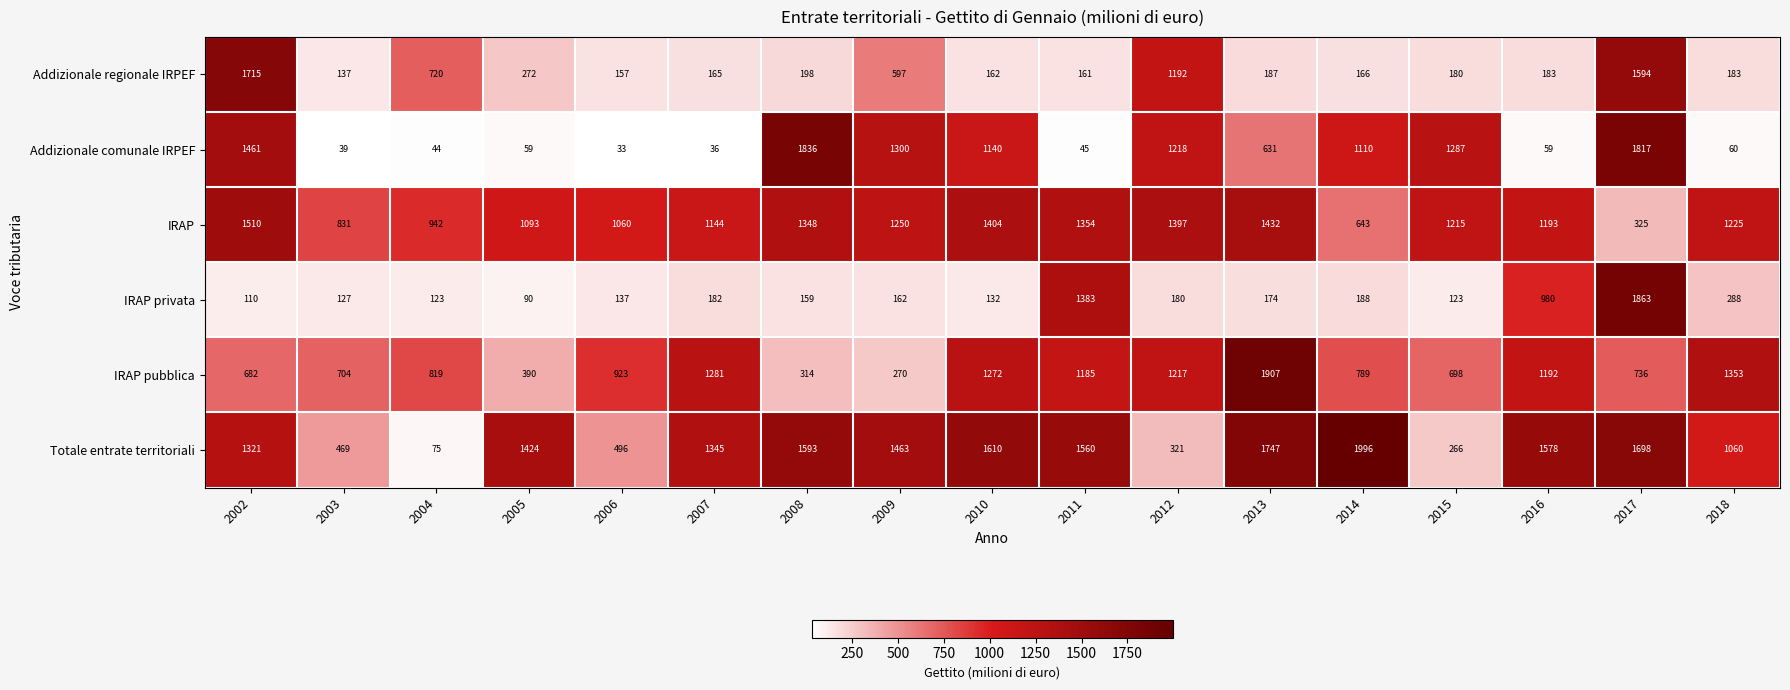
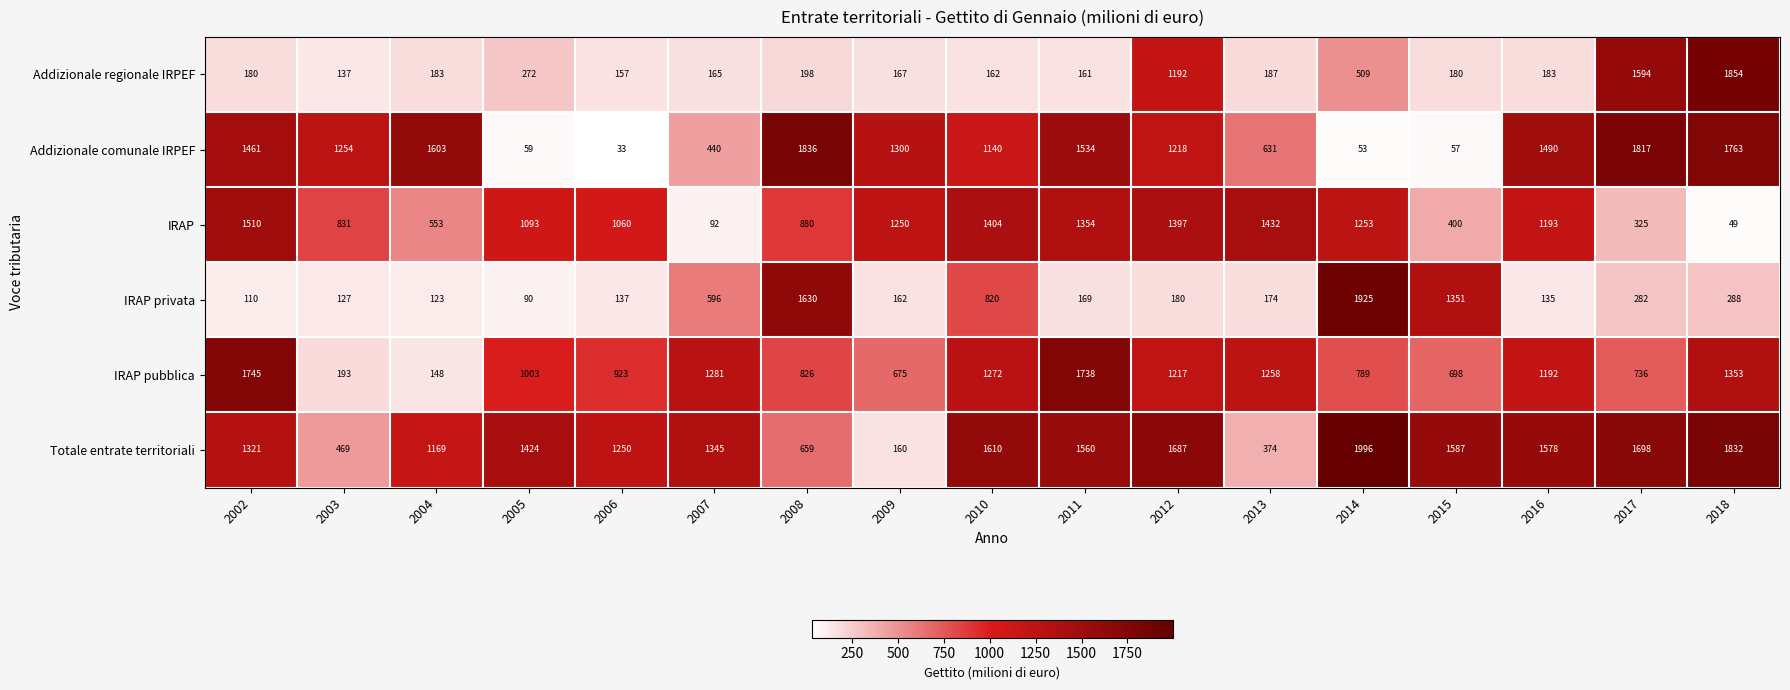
  {
    "Addizionale regionale IRPEF": {
-     "2002": 1715,
+     "2002": 180,
      "2003": 137,
-     "2004": 720,
+     "2004": 183,
      "2005": 272,
      "2006": 157,
      "2007": 165,
      "2008": 198,
-     "2009": 597,
+     "2009": 167,
      "2010": 162,
      "2011": 161,
      "2012": 1192,
      "2013": 187,
-     "2014": 166,
+     "2014": 509,
      "2015": 180,
      "2016": 183,
      "2017": 1594,
-     "2018": 183
+     "2018": 1854
    },
    "Addizionale comunale IRPEF": {
      "2002": 1461,
-     "2003": 39,
-     "2004": 44,
+     "2003": 1254,
+     "2004": 1603,
      "2005": 59,
      "2006": 33,
-     "2007": 36,
+     "2007": 440,
      "2008": 1836,
      "2009": 1300,
      "2010": 1140,
-     "2011": 45,
+     "2011": 1534,
      "2012": 1218,
      "2013": 631,
-     "2014": 1110,
-     "2015": 1287,
-     "2016": 59,
+     "2014": 53,
+     "2015": 57,
+     "2016": 1490,
      "2017": 1817,
-     "2018": 60
+     "2018": 1763
    },
    "IRAP": {
      "2002": 1510,
      "2003": 831,
-     "2004": 942,
+     "2004": 553,
      "2005": 1093,
      "2006": 1060,
-     "2007": 1144,
-     "2008": 1348,
+     "2007": 92,
+     "2008": 880,
      "2009": 1250,
      "2010": 1404,
      "2011": 1354,
      "2012": 1397,
      "2013": 1432,
-     "2014": 643,
-     "2015": 1215,
+     "2014": 1253,
+     "2015": 400,
      "2016": 1193,
      "2017": 325,
-     "2018": 1225
+     "2018": 49
    },
    "IRAP privata": {
      "2002": 110,
      "2003": 127,
      "2004": 123,
      "2005": 90,
      "2006": 137,
-     "2007": 182,
-     "2008": 159,
+     "2007": 596,
+     "2008": 1630,
      "2009": 162,
-     "2010": 132,
-     "2011": 1383,
+     "2010": 820,
+     "2011": 169,
      "2012": 180,
      "2013": 174,
-     "2014": 188,
-     "2015": 123,
-     "2016": 980,
-     "2017": 1863,
+     "2014": 1925,
+     "2015": 1351,
+     "2016": 135,
+     "2017": 282,
      "2018": 288
    },
    "IRAP pubblica": {
-     "2002": 682,
-     "2003": 704,
-     "2004": 819,
-     "2005": 390,
+     "2002": 1745,
+     "2003": 193,
+     "2004": 148,
+     "2005": 1003,
      "2006": 923,
      "2007": 1281,
-     "2008": 314,
-     "2009": 270,
+     "2008": 826,
+     "2009": 675,
      "2010": 1272,
-     "2011": 1185,
+     "2011": 1738,
      "2012": 1217,
-     "2013": 1907,
+     "2013": 1258,
      "2014": 789,
      "2015": 698,
      "2016": 1192,
      "2017": 736,
      "2018": 1353
    },
    "Totale entrate territoriali": {
      "2002": 1321,
      "2003": 469,
-     "2004": 75,
+     "2004": 1169,
      "2005": 1424,
-     "2006": 496,
+     "2006": 1250,
      "2007": 1345,
-     "2008": 1593,
-     "2009": 1463,
+     "2008": 659,
+     "2009": 160,
      "2010": 1610,
      "2011": 1560,
-     "2012": 321,
-     "2013": 1747,
+     "2012": 1687,
+     "2013": 374,
      "2014": 1996,
-     "2015": 266,
+     "2015": 1587,
      "2016": 1578,
      "2017": 1698,
-     "2018": 1060
+     "2018": 1832
    }
  }
